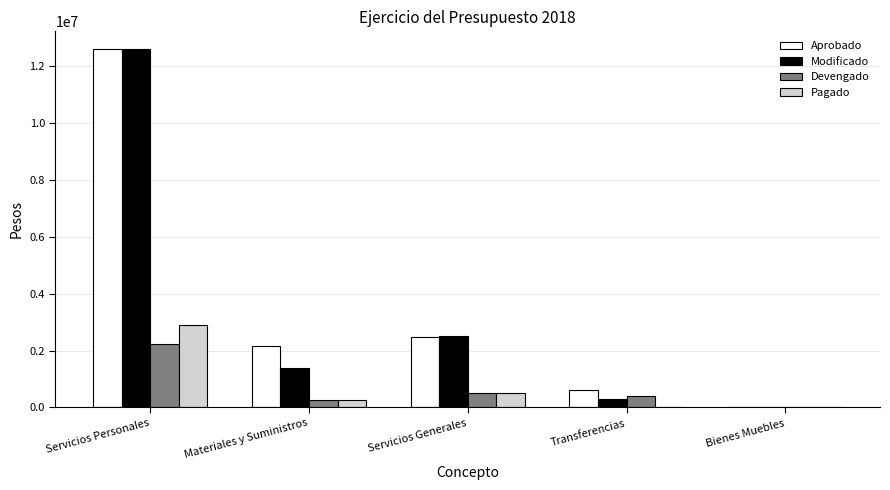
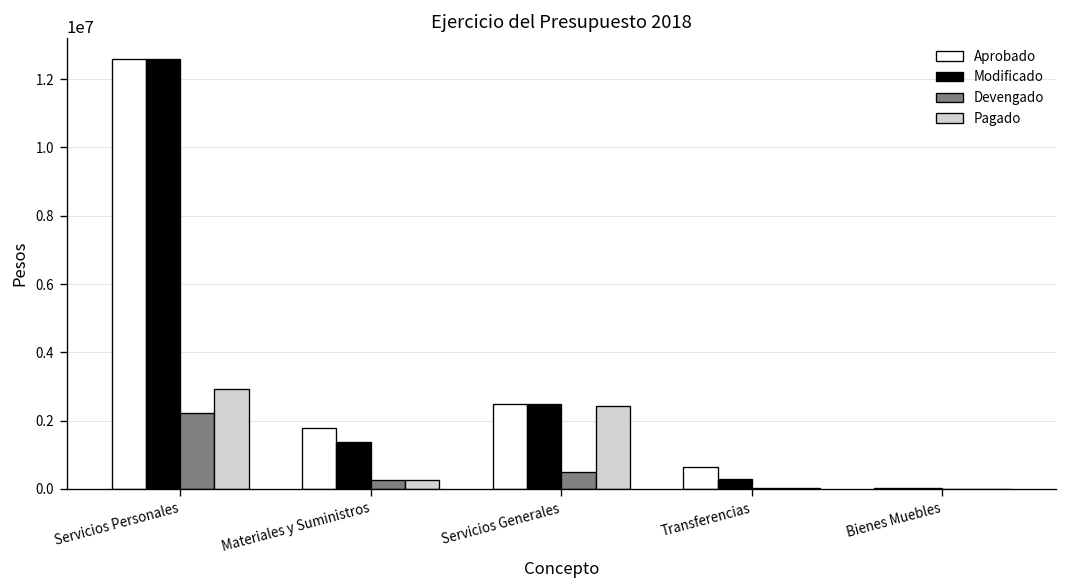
  {
    "Aprobado": {
      "Servicios Personales": 12600000,
-     "Materiales y Suministros": 2200000,
+     "Materiales y Suministros": 1800000,
      "Servicios Generales": 2500000,
      "Transferencias": 600000
    },
    "Modificado": {
      "Servicios Personales": 12600000,
      "Materiales y Suministros": 1400000,
      "Servicios Generales": 2500000,
      "Transferencias": 300000
    },
    "Devengado": {
      "Servicios Personales": 2200000,
      "Materiales y Suministros": 300000,
      "Servicios Generales": 500000,
-     "Transferencias": 400000
+     "Transferencias": 0
    },
    "Pagado": {
      "Servicios Personales": 2900000,
      "Materiales y Suministros": 300000,
-     "Servicios Generales": 500000
+     "Servicios Generales": 2400000
    }
  }
